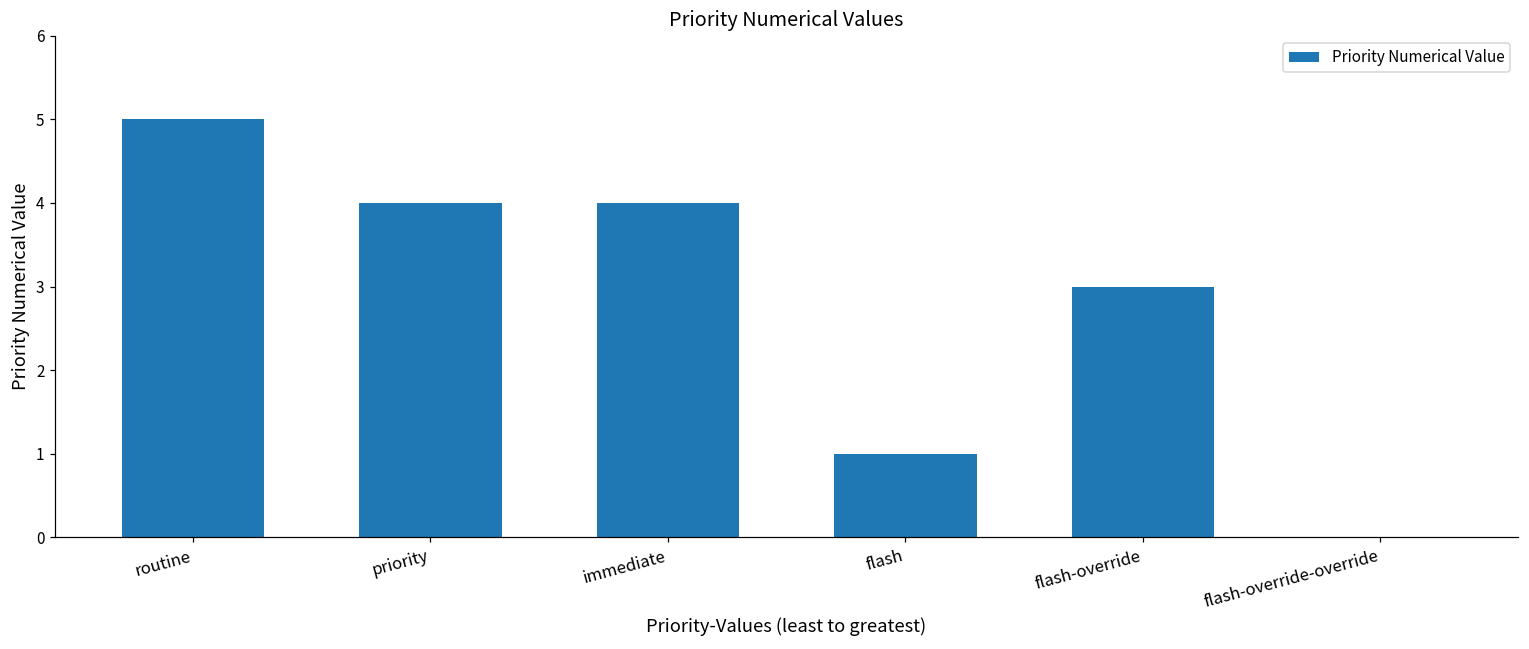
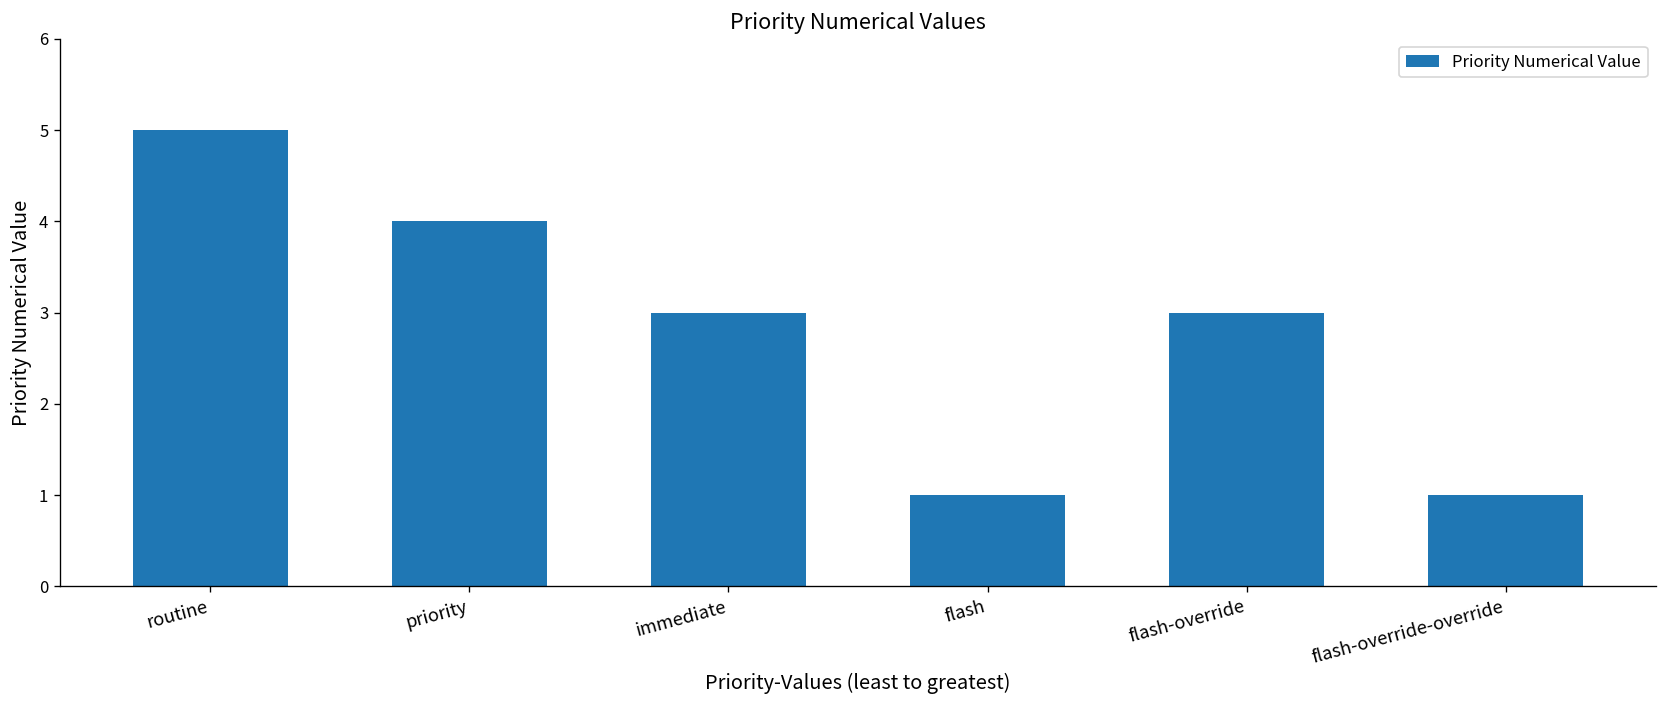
  {
    "routine": 5,
    "priority": 4,
-   "immediate": 4,
+   "immediate": 3,
    "flash": 1,
    "flash-override": 3,
-   "flash-override-override": 0
+   "flash-override-override": 1
  }
